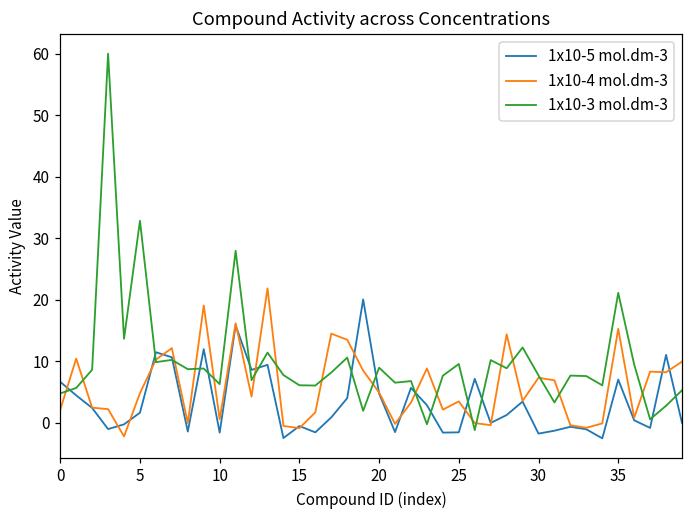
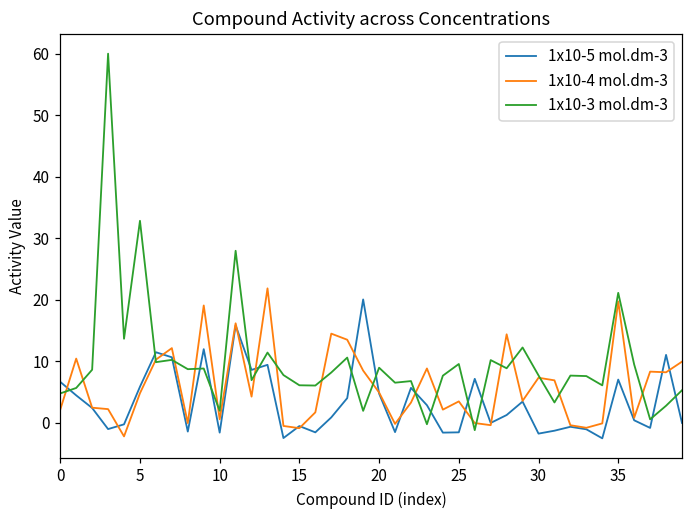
  {
    "1x10-5 mol.dm-3": {
      "0": 7,
-     "5": 2,
+     "5": 6,
      "10": -2,
      "25": -2,
      "30": -2,
      "35": 7
    },
    "1x10-4 mol.dm-3": {
      "0": 2,
      "5": 5,
      "10": 1,
      "25": 4,
-     "35": 15
+     "35": 20
    },
    "1x10-3 mol.dm-3": {
      "0": 5,
      "5": 33,
-     "10": 6,
+     "10": 2,
      "15": 6,
      "20": 9,
      "25": 10,
      "35": 21
    }
  }
